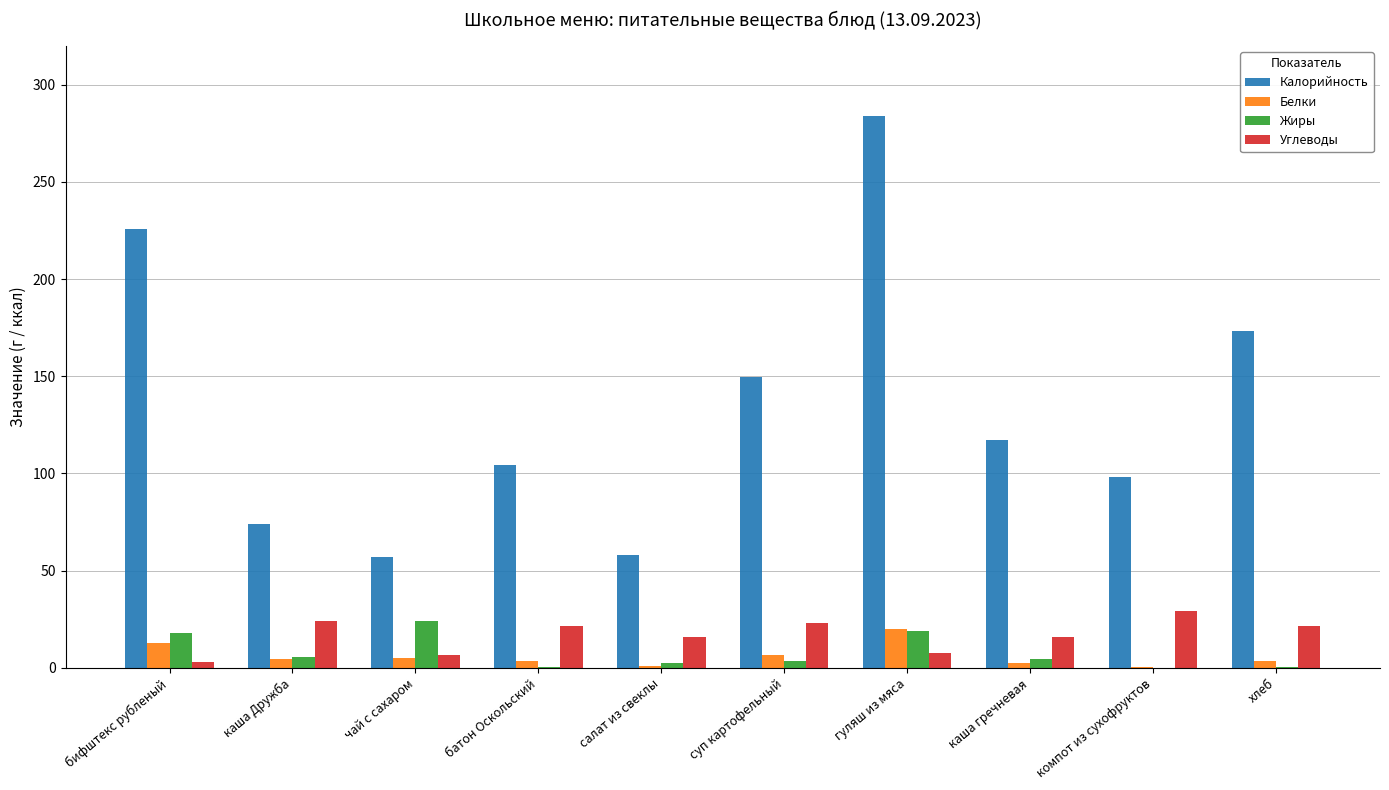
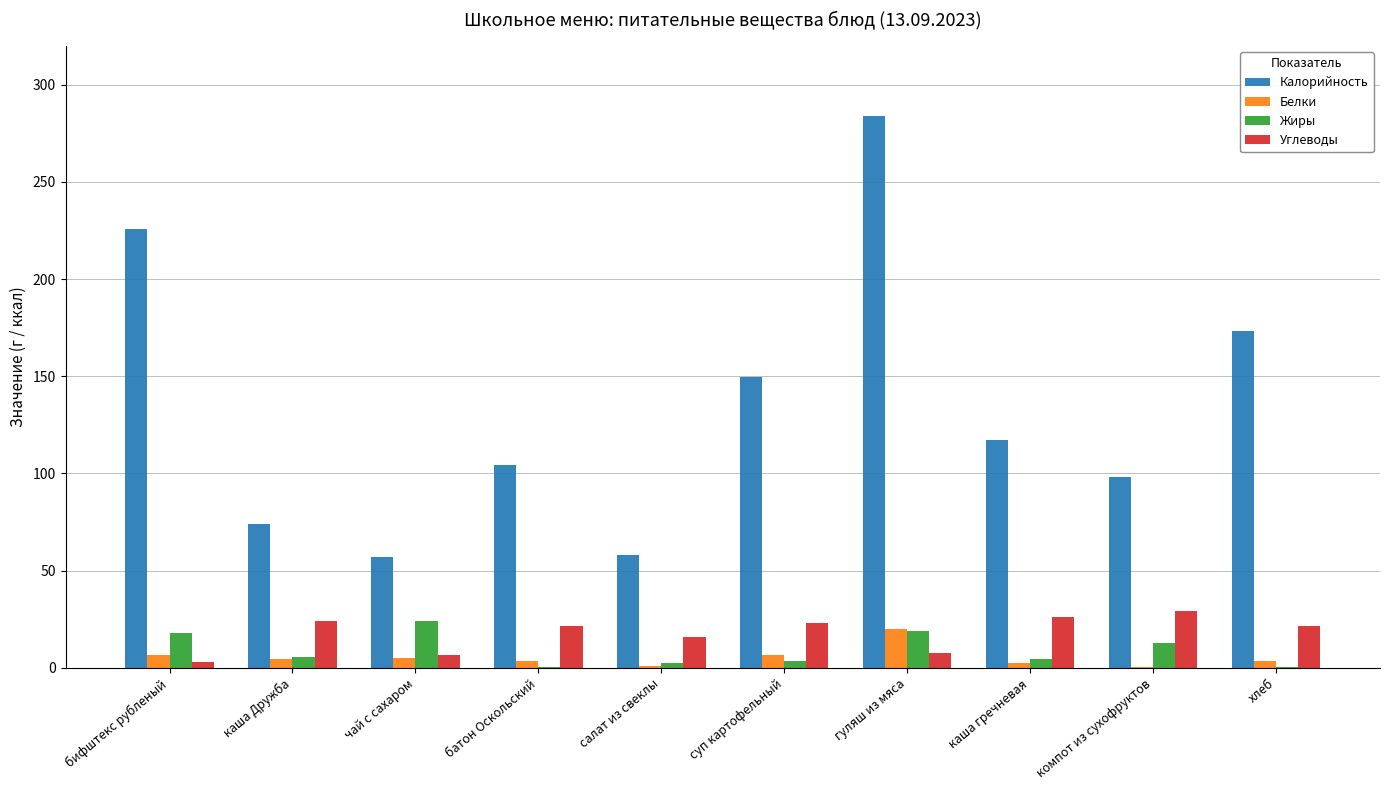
  {
    "Калорийность": {
      "бифштекс рубленый": 226,
      "каша Дружба": 74,
      "чай с сахаром": 57,
      "батон Оскольский": 104,
      "салат из свеклы": 58,
      "суп картофельный": 150,
      "гуляш из мяса": 284,
      "каша гречневая": 117,
      "компот из сухофруктов": 98,
      "хлеб": 173
    },
    "Белки": {
-     "бифштекс рубленый": 13,
+     "бифштекс рубленый": 7,
      "каша Дружба": 5,
      "чай с сахаром": 5,
      "батон Оскольский": 4,
      "суп картофельный": 7,
      "гуляш из мяса": 20,
      "каша гречневая": 3,
      "хлеб": 4
    },
    "Жиры": {
      "бифштекс рубленый": 18,
      "каша Дружба": 6,
      "чай с сахаром": 24,
      "салат из свеклы": 3,
      "суп картофельный": 4,
      "гуляш из мяса": 19,
      "каша гречневая": 5,
-     "компот из сухофруктов": 0
+     "компот из сухофруктов": 13
    },
    "Углеводы": {
      "бифштекс рубленый": 3,
      "каша Дружба": 24,
      "чай с сахаром": 7,
      "батон Оскольский": 22,
      "салат из свеклы": 16,
      "суп картофельный": 23,
      "гуляш из мяса": 8,
-     "каша гречневая": 16,
+     "каша гречневая": 26,
      "компот из сухофруктов": 30,
      "хлеб": 22
    }
  }
